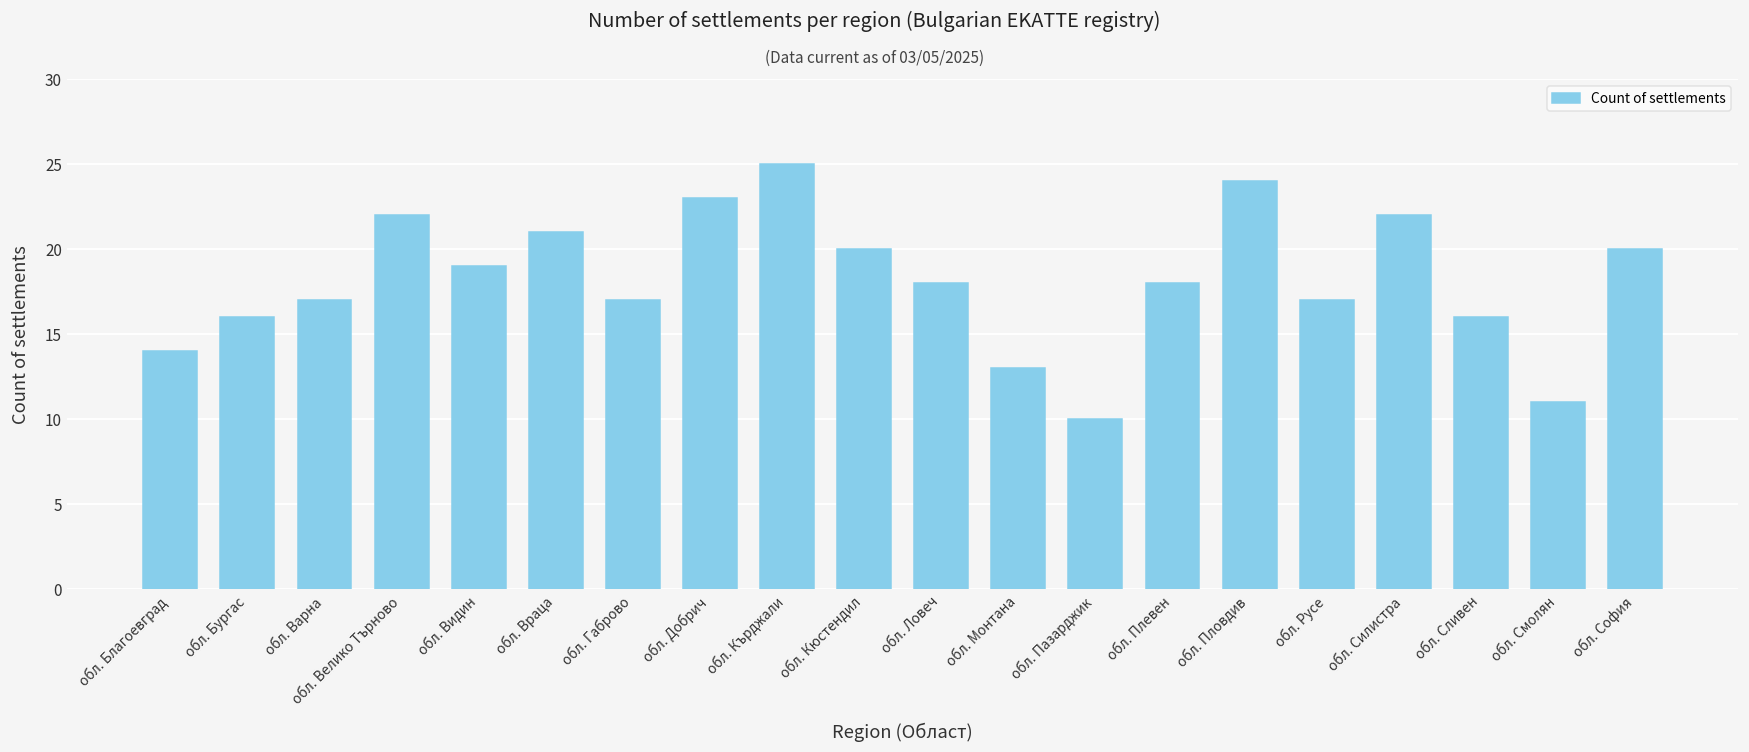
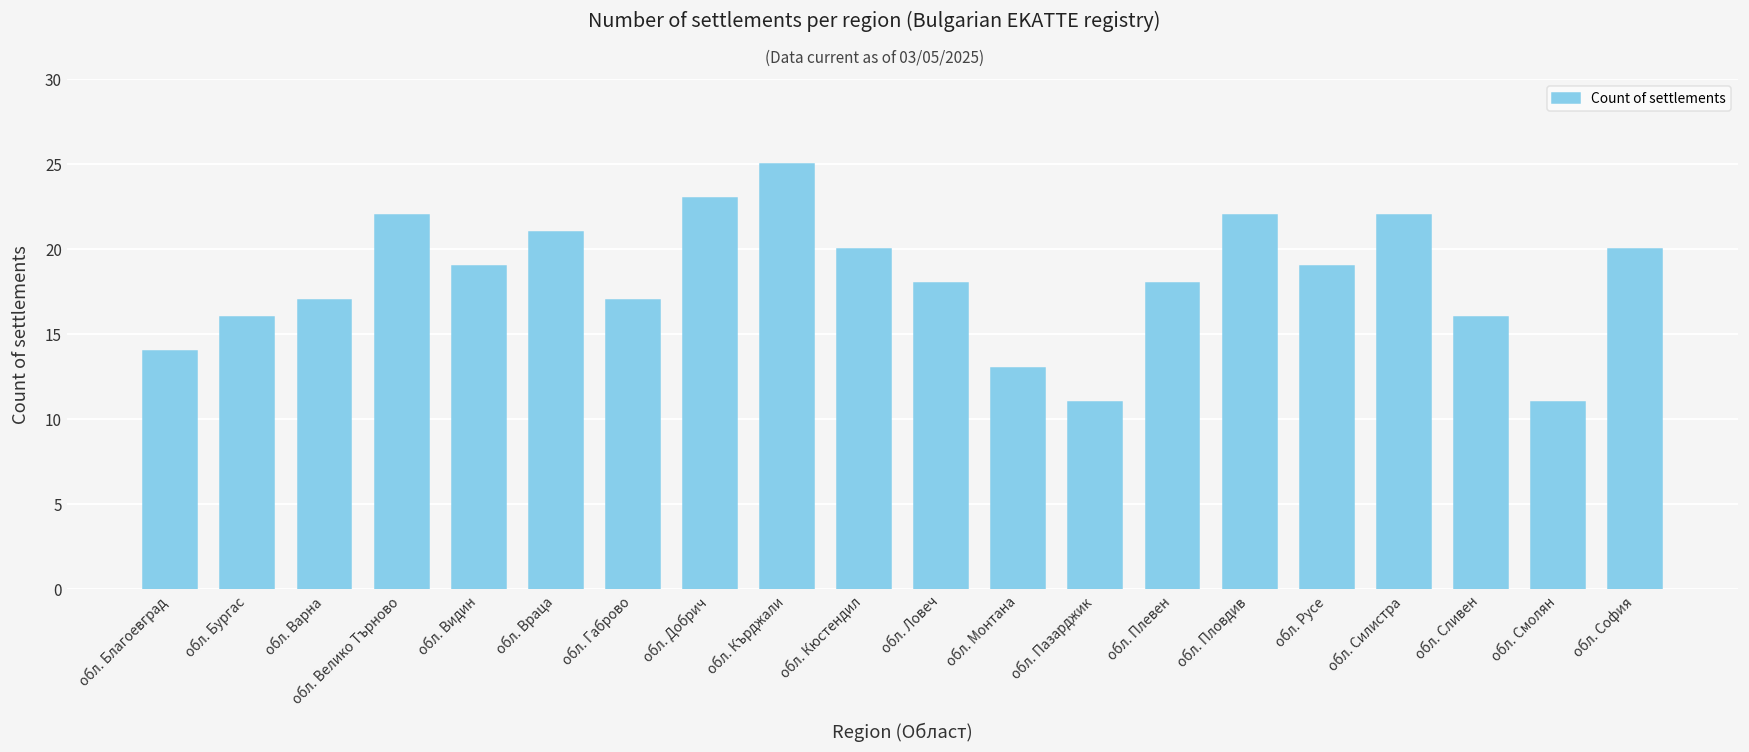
  {
    "обл. Благоевград": 14,
    "обл. Бургас": 16,
    "обл. Варна": 17,
    "обл. Велико Търново": 22,
    "обл. Видин": 19,
    "обл. Враца": 21,
    "обл. Габрово": 17,
    "обл. Добрич": 23,
    "обл. Кърджали": 25,
    "обл. Кюстендил": 20,
    "обл. Ловеч": 18,
    "обл. Монтана": 13,
-   "обл. Пазарджик": 10,
+   "обл. Пазарджик": 11,
    "обл. Плевен": 18,
-   "обл. Пловдив": 24,
-   "обл. Русе": 17,
+   "обл. Пловдив": 22,
+   "обл. Русе": 19,
    "обл. Силистра": 22,
    "обл. Сливен": 16,
    "обл. Смолян": 11,
    "обл. София": 20
  }
